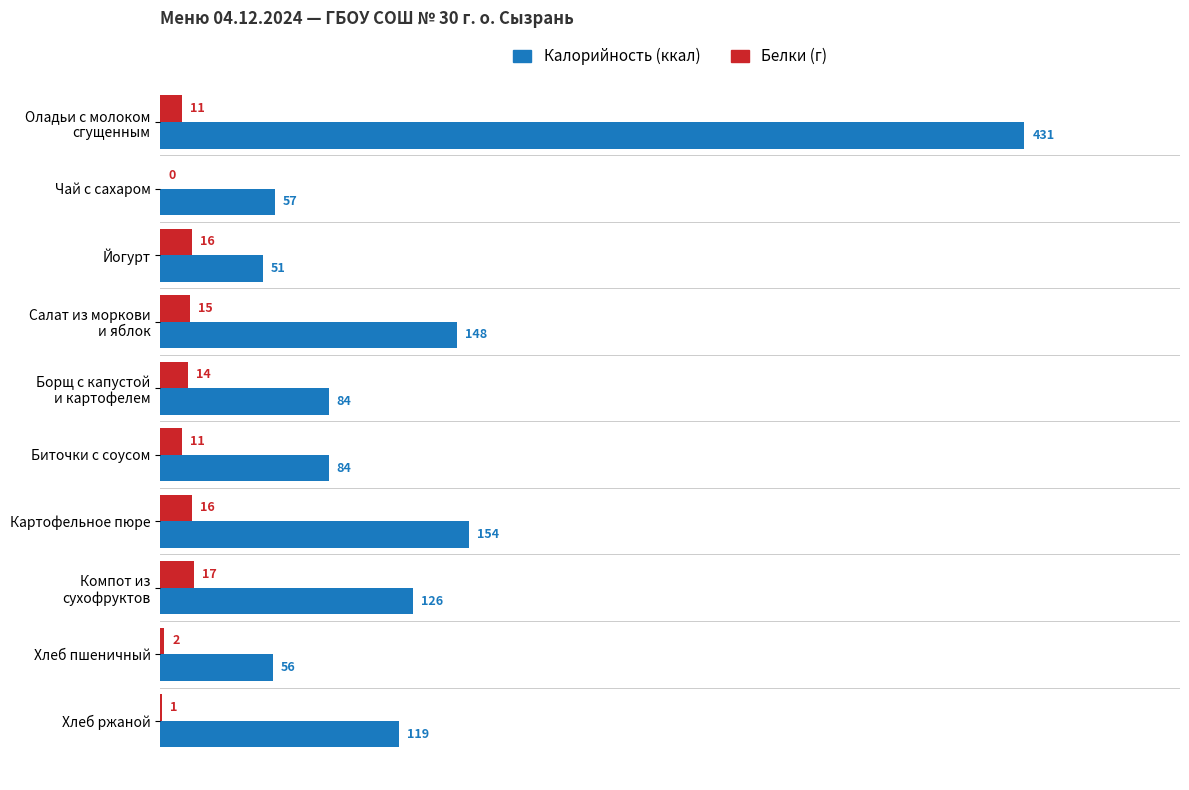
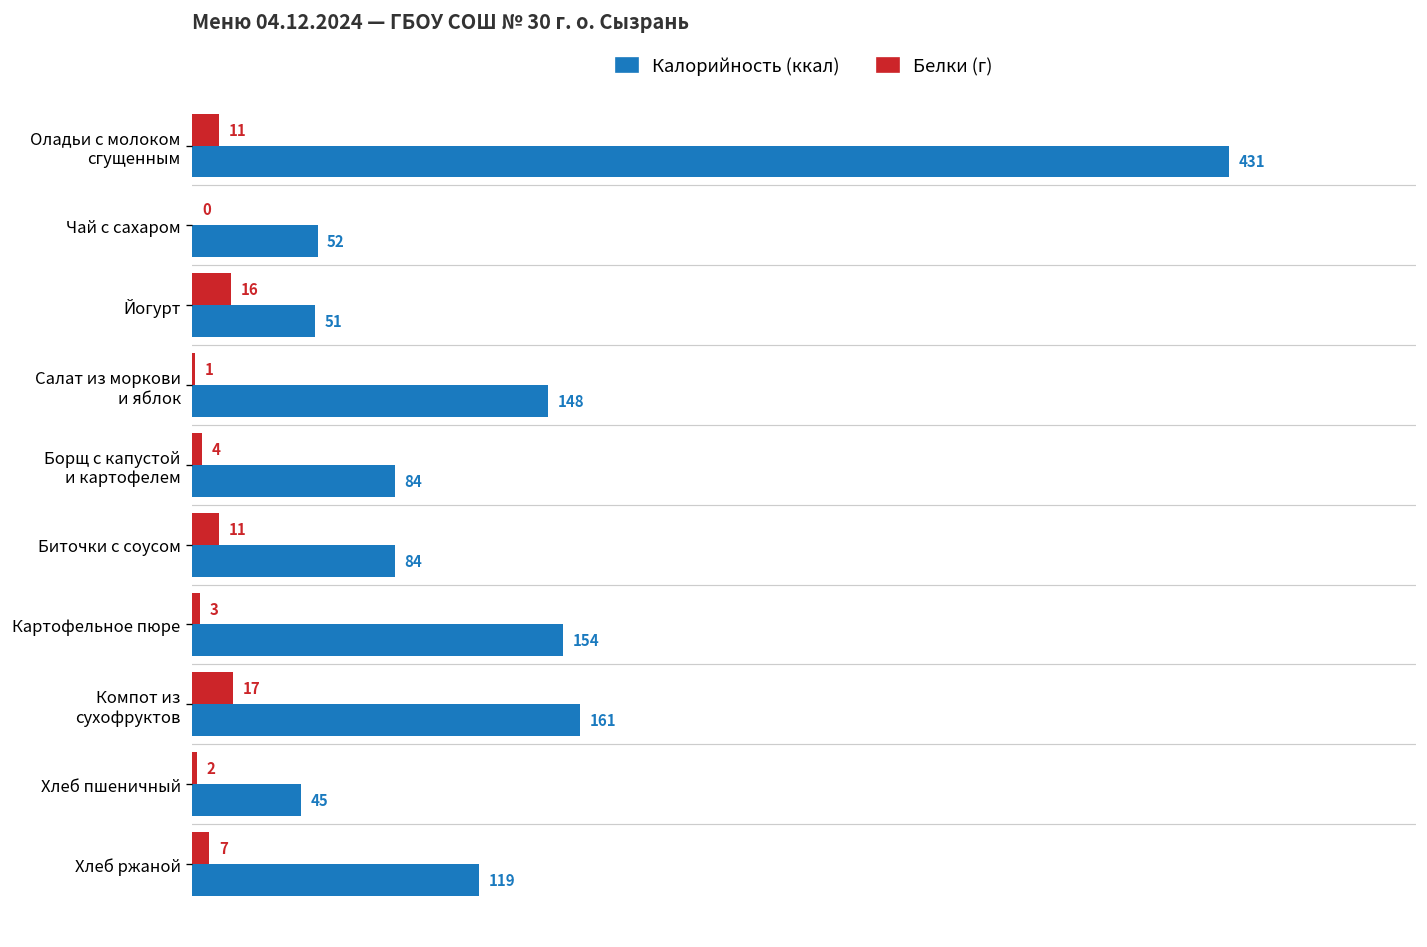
  {
    "Калорийность (ккал)": {
      "Оладьи с молоком сгущенным": 431,
-     "Чай с сахаром": 57,
+     "Чай с сахаром": 52,
      "Йогурт": 51,
      "Салат из моркови и яблок": 148,
      "Борщ с капустой и картофелем": 84,
      "Биточки с соусом": 84,
      "Картофельное пюре": 154,
-     "Компот из сухофруктов": 126,
-     "Хлеб пшеничный": 56,
+     "Компот из сухофруктов": 161,
+     "Хлеб пшеничный": 45,
      "Хлеб ржаной": 119
    },
    "Белки (г)": {
      "Оладьи с молоком сгущенным": 11,
      "Чай с сахаром": 0,
      "Йогурт": 16,
-     "Салат из моркови и яблок": 15,
-     "Борщ с капустой и картофелем": 14,
+     "Салат из моркови и яблок": 1,
+     "Борщ с капустой и картофелем": 4,
      "Биточки с соусом": 11,
-     "Картофельное пюре": 16,
+     "Картофельное пюре": 3,
      "Компот из сухофруктов": 17,
      "Хлеб пшеничный": 2,
-     "Хлеб ржаной": 1
+     "Хлеб ржаной": 7
    }
  }
